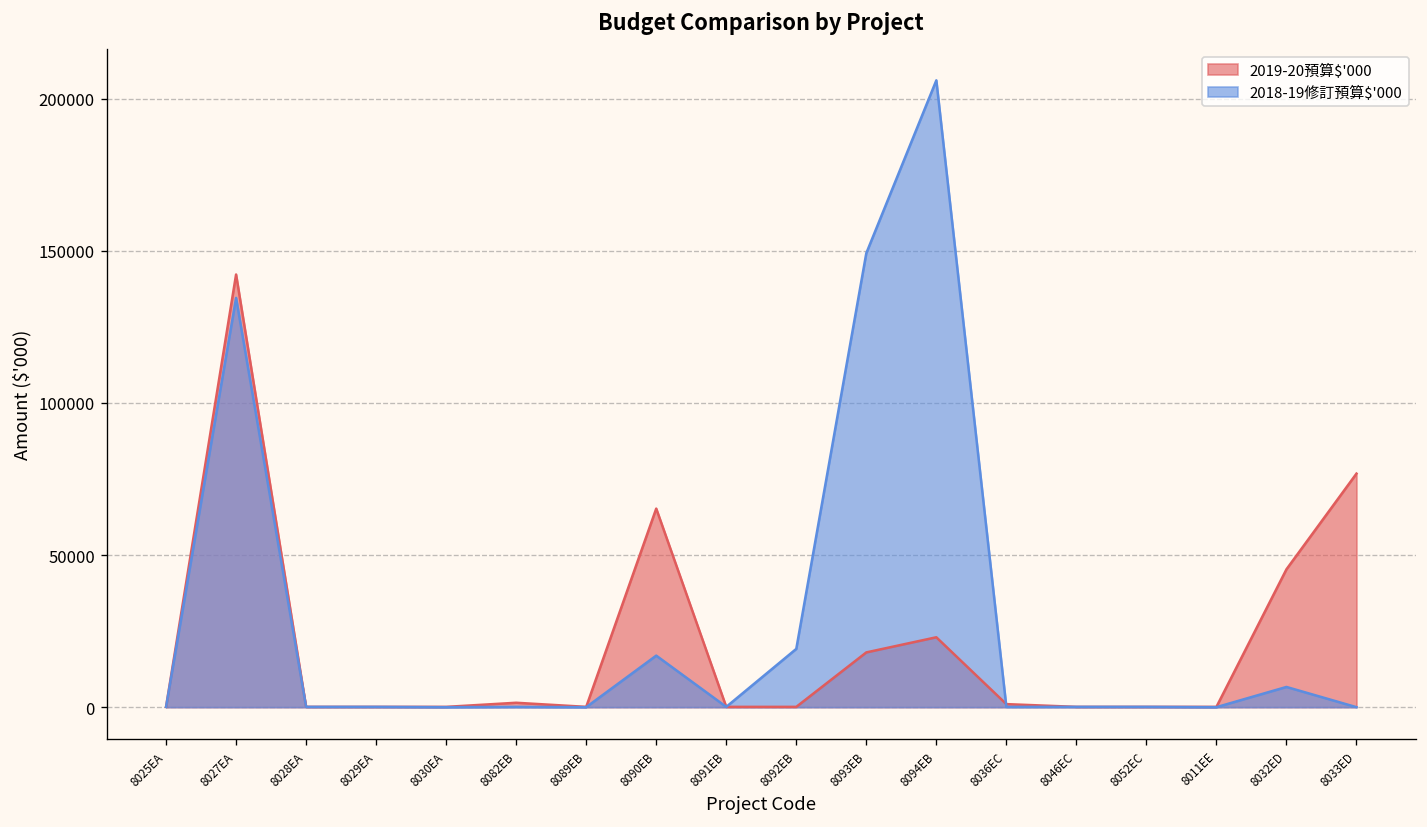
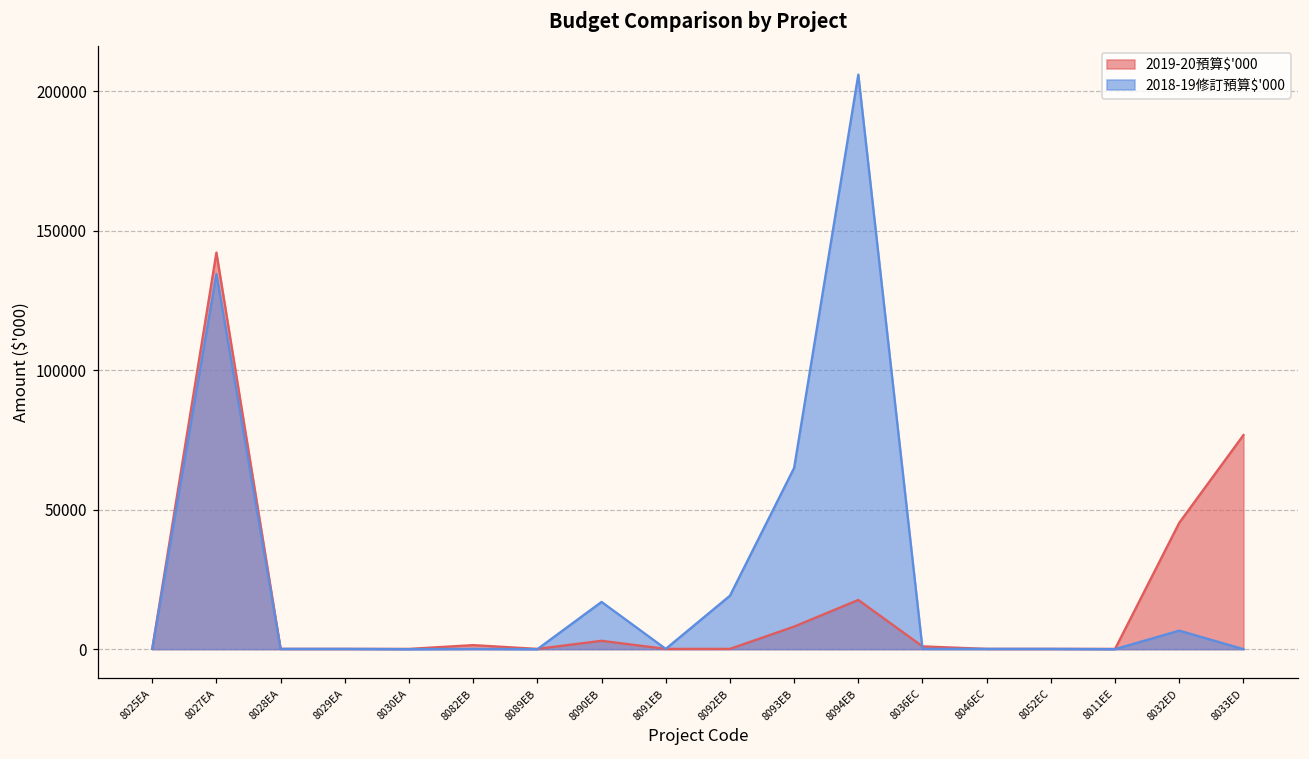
  {
    "2019-20預算$'000": {
      "8027EA": 142000,
      "8082EB": 1000,
-     "8090EB": 65000,
+     "8090EB": 3000,
      "8092EB": 0,
-     "8093EB": 18000,
-     "8094EB": 23000,
+     "8093EB": 8000,
+     "8094EB": 18000,
      "8032ED": 45000,
      "8033ED": 77000
    },
    "2018-19修訂預算$'000": {
      "8027EA": 135000,
      "8082EB": 0,
      "8090EB": 17000,
      "8092EB": 19000,
-     "8093EB": 149000,
+     "8093EB": 65000,
      "8094EB": 206000,
      "8032ED": 7000,
      "8033ED": 0
    }
  }
